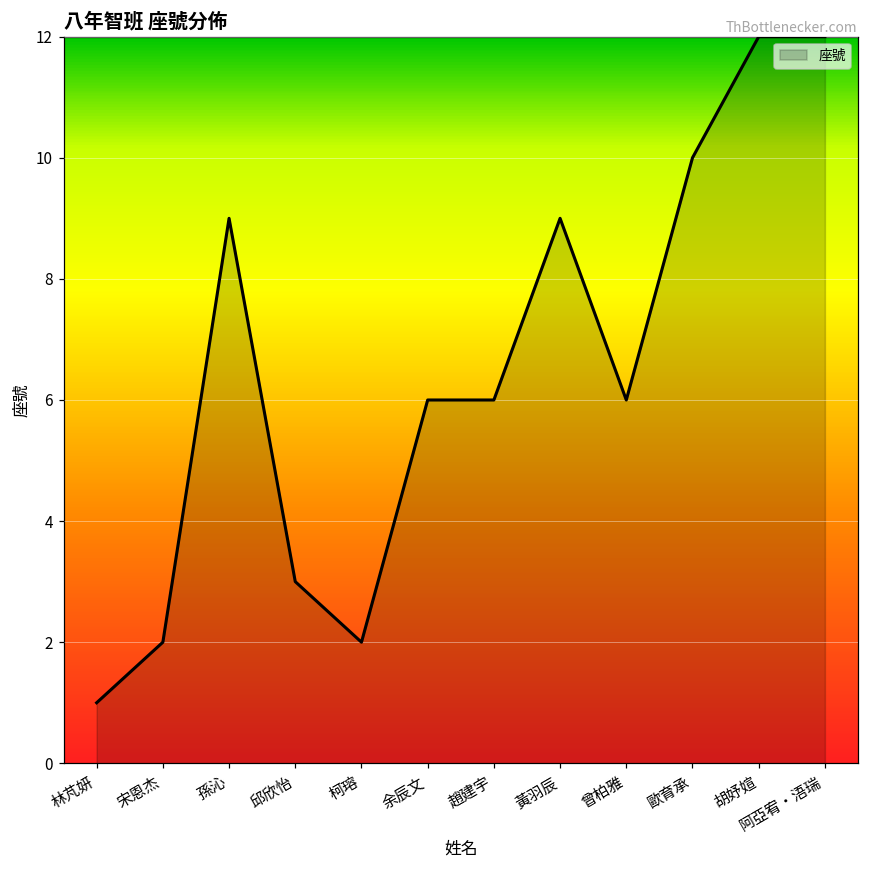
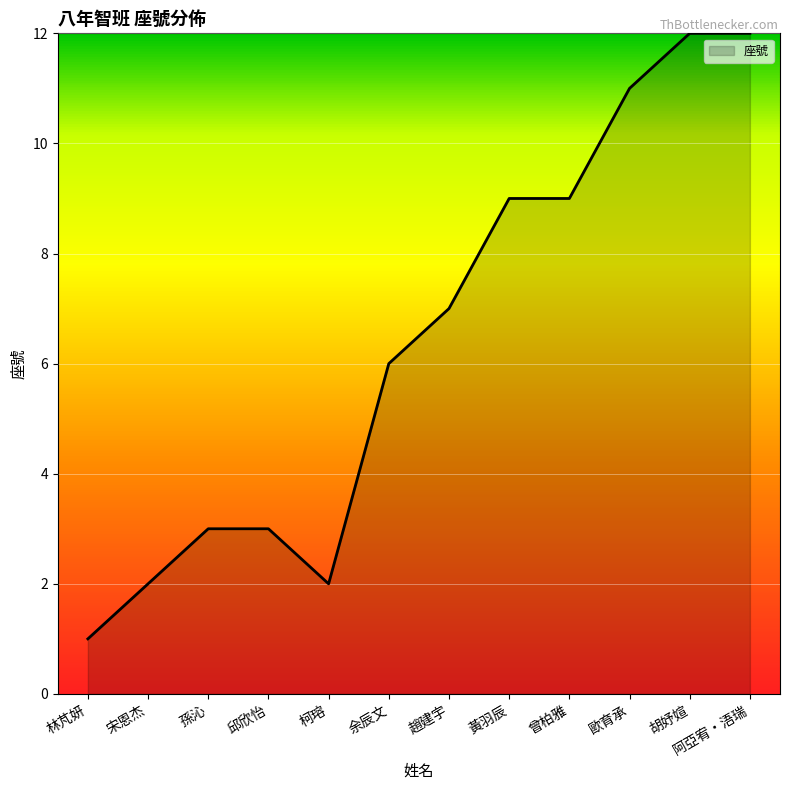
  {
    "林芃妍": 1,
    "宋恩杰": 2,
-   "孫沁": 9,
+   "孫沁": 3,
    "邱欣怡": 3,
    "柯瑢": 2,
    "余辰文": 6,
-   "趙建宇": 6,
+   "趙建宇": 7,
    "黃羽辰": 9,
-   "曾柏雅": 6,
-   "歐育承": 10,
+   "曾柏雅": 9,
+   "歐育承": 11,
    "胡妤媗": 12,
    "阿亞宥‧浯瑞": 12
  }
